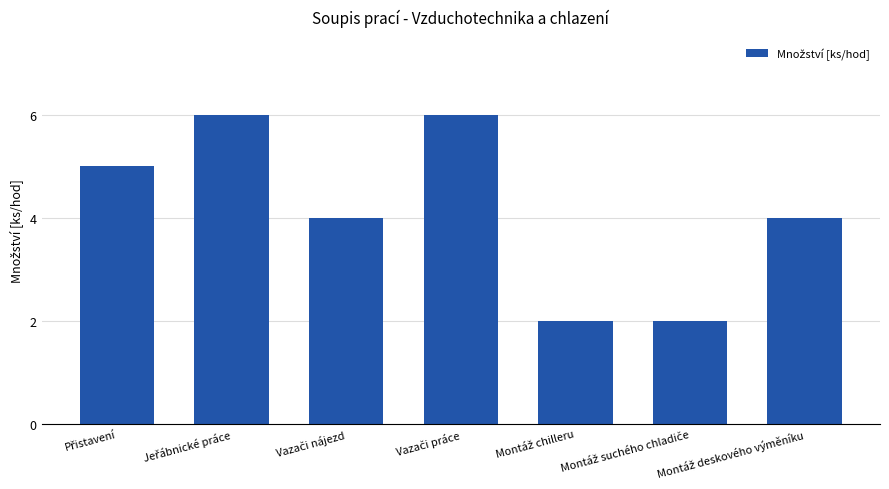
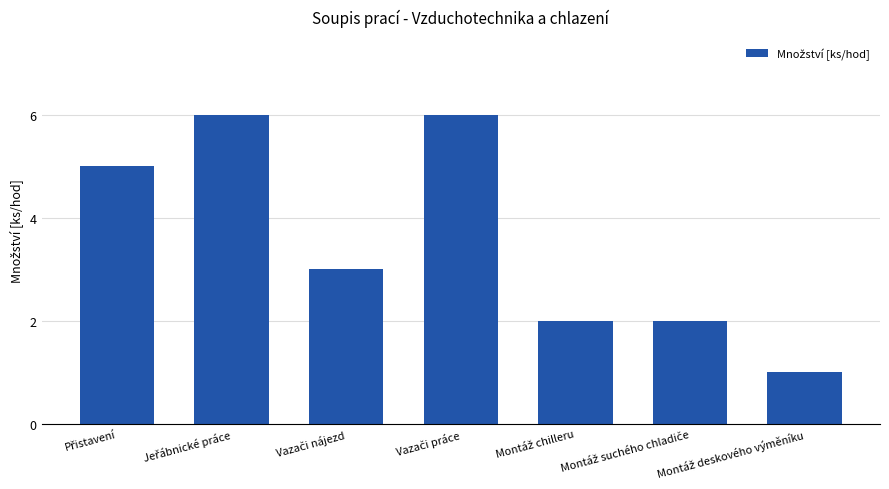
  {
    "Přistavení": 5,
    "Jeřábnické práce": 6,
-   "Vazači nájezd": 4,
+   "Vazači nájezd": 3,
    "Vazači práce": 6,
    "Montáž chilleru": 2,
    "Montáž suchého chladiče": 2,
-   "Montáž deskového výměníku": 4
+   "Montáž deskového výměníku": 1
  }
